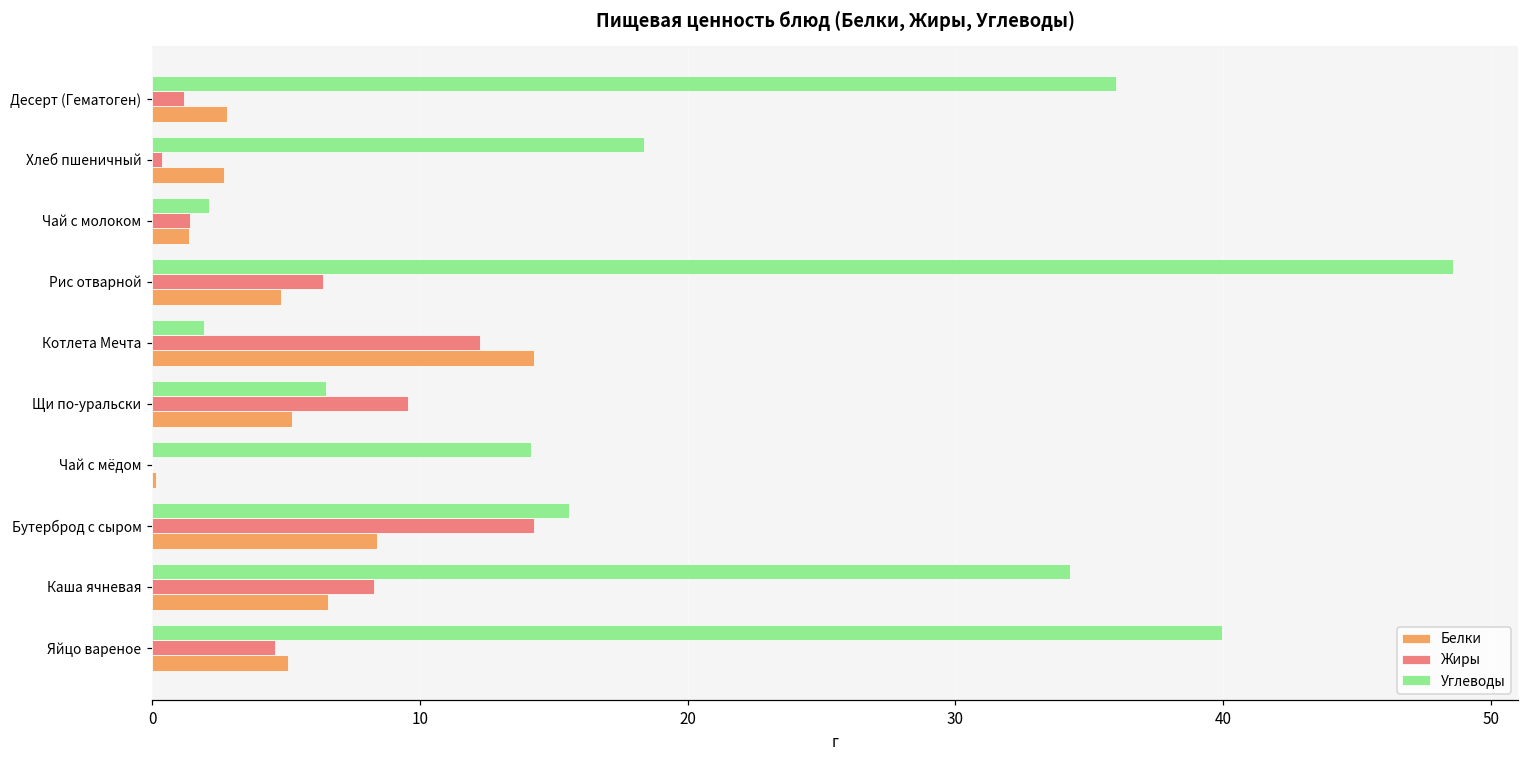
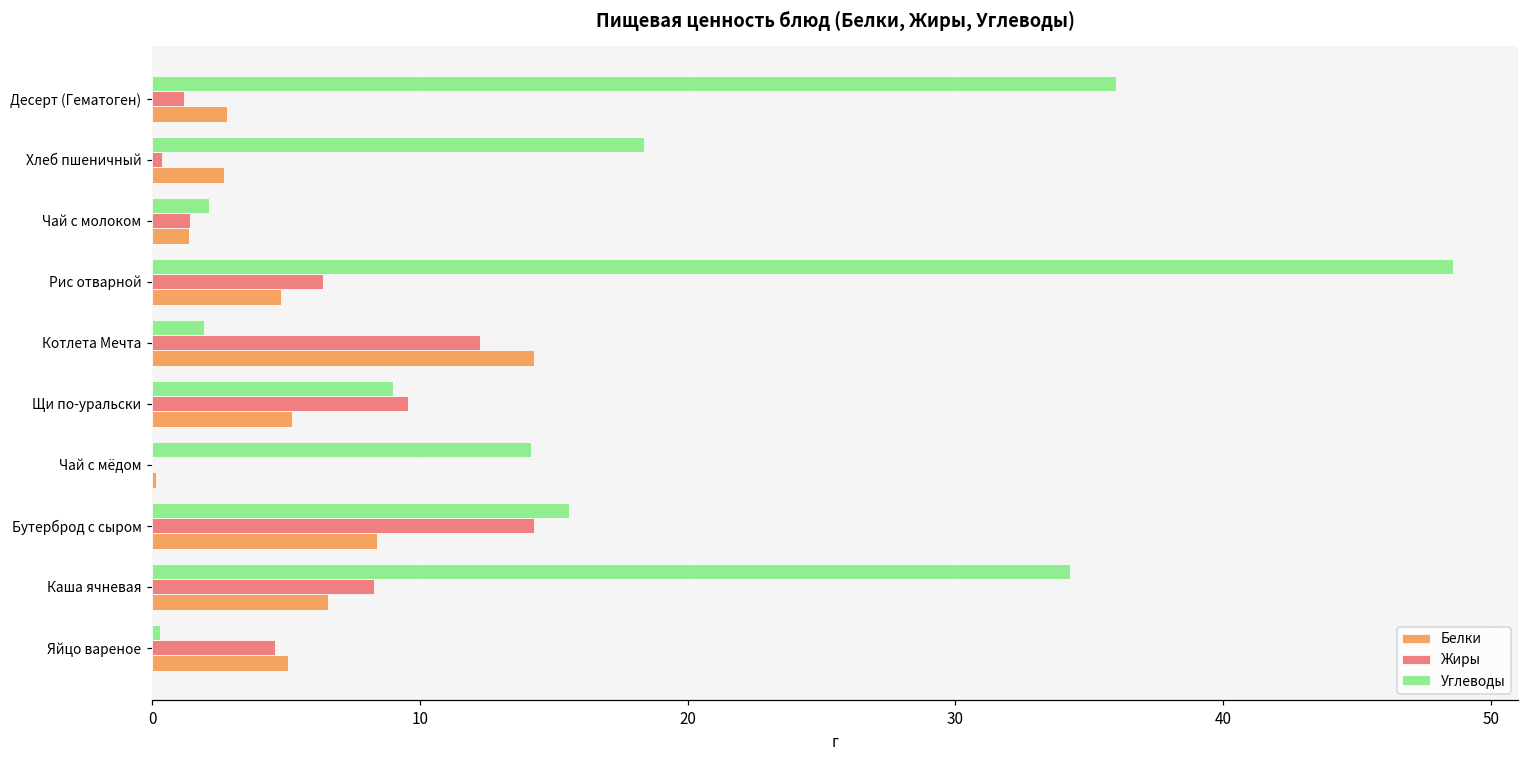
  {
    "Углеводы": {
      "Десерт (Гематоген)": 36.0,
      "Хлеб пшеничный": 18.4,
      "Чай с молоком": 2.1,
      "Рис отварной": 48.6,
      "Котлета Мечта": 1.9,
-     "Щи по-уральски": 6.5,
+     "Щи по-уральски": 9.0,
      "Чай с мёдом": 14.1,
      "Бутерброд с сыром": 15.6,
      "Каша ячневая": 34.3,
-     "Яйцо вареное": 40.0
+     "Яйцо вареное": 0.3
    }
  }
